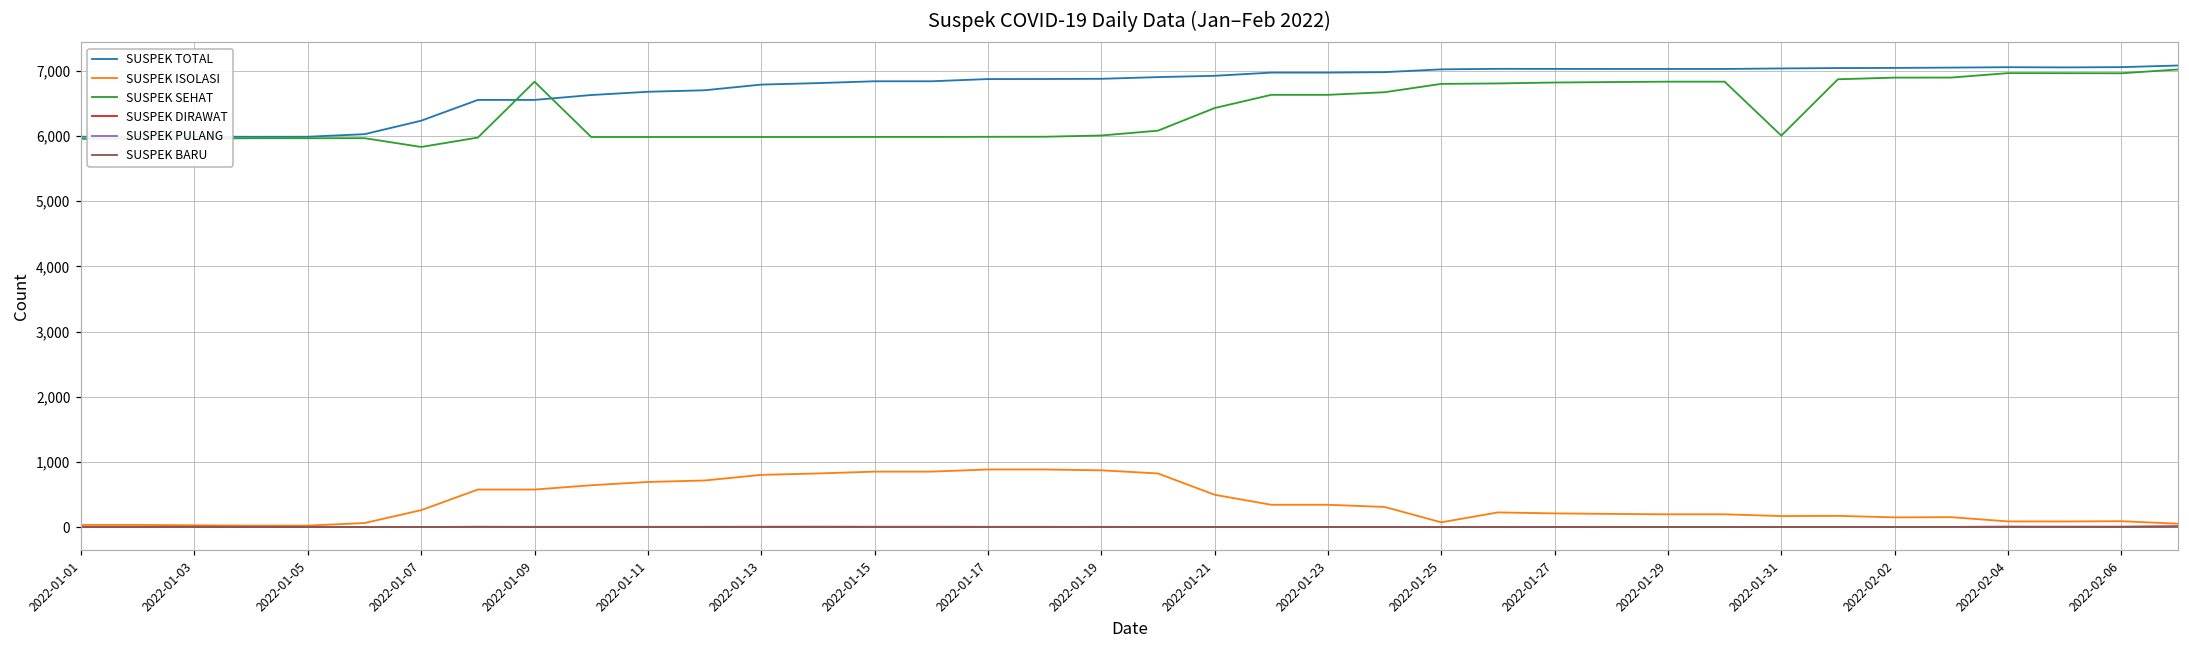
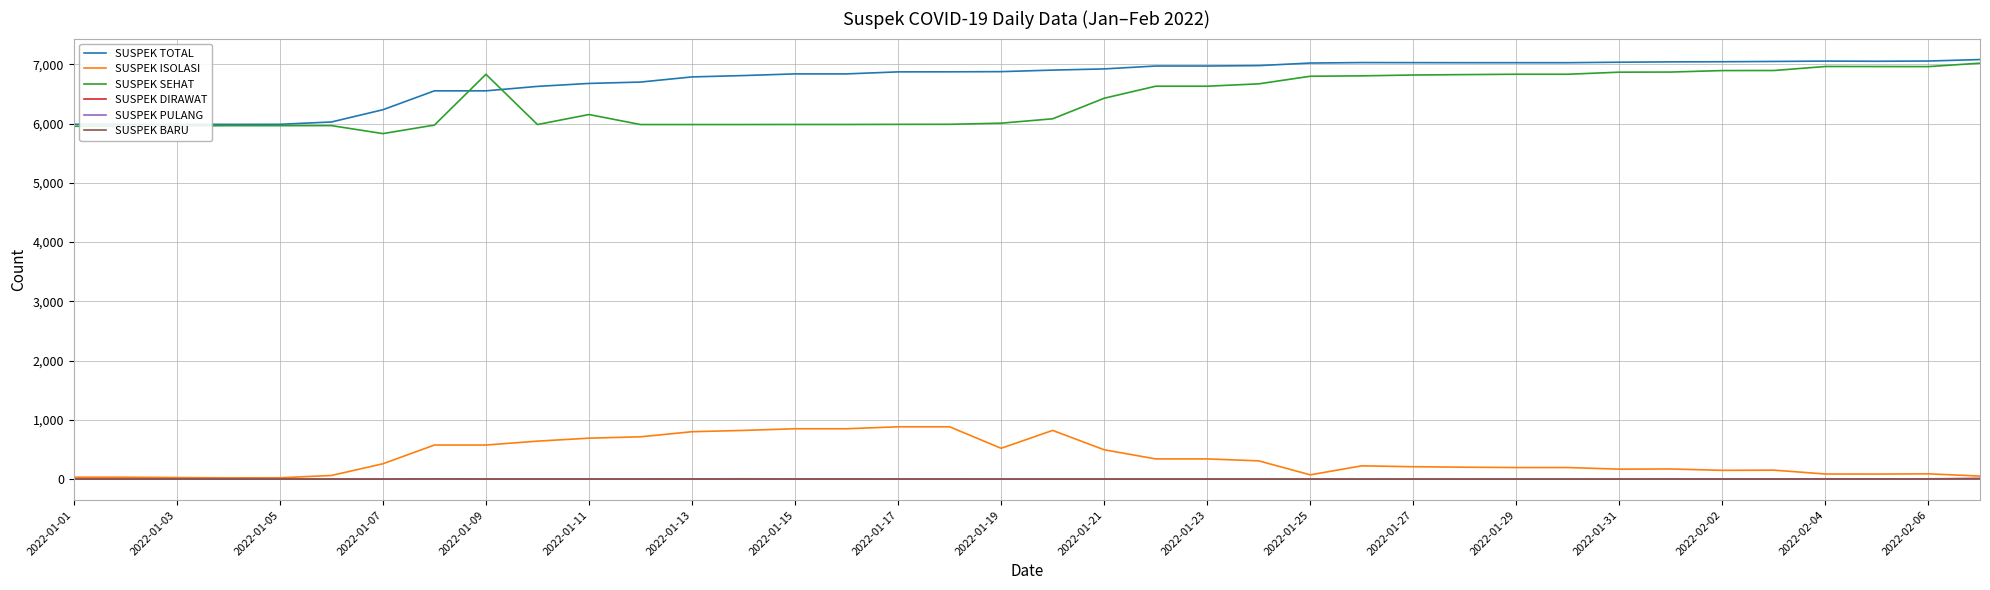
  {
    "SUSPEK TOTAL": {
      "2022-01-07": "6,200",
      "2022-01-09": "6,600",
      "2022-01-11": "6,700",
      "2022-01-13": "6,800",
      "2022-01-15": "6,800",
      "2022-01-17": "6,900",
      "2022-01-19": "6,900",
      "2022-01-21": "6,900",
      "2022-01-23": "7,000",
      "2022-01-25": "7,000",
      "2022-01-27": "7,000",
      "2022-01-29": "7,000",
      "2022-01-31": "7,000",
      "2022-02-02": "7,000",
      "2022-02-04": "7,100",
      "2022-02-06": "7,100"
    },
    "SUSPEK ISOLASI": {
      "2022-01-07": "300",
      "2022-01-09": "600",
      "2022-01-11": "700",
      "2022-01-13": "800",
      "2022-01-15": "900",
      "2022-01-17": "900",
-     "2022-01-19": "900",
+     "2022-01-19": "500",
      "2022-01-21": "500",
      "2022-01-23": "300",
      "2022-01-25": "100",
      "2022-01-27": "200",
      "2022-01-29": "200",
      "2022-01-31": "200",
      "2022-02-02": "100",
      "2022-02-04": "100",
      "2022-02-06": "100"
    },
    "SUSPEK SEHAT": {
      "2022-01-07": "5,800",
      "2022-01-09": "6,800",
-     "2022-01-11": "6,000",
+     "2022-01-11": "6,200",
      "2022-01-13": "6,000",
      "2022-01-15": "6,000",
      "2022-01-17": "6,000",
      "2022-01-19": "6,000",
      "2022-01-21": "6,400",
      "2022-01-23": "6,600",
      "2022-01-25": "6,800",
      "2022-01-27": "6,800",
      "2022-01-29": "6,800",
-     "2022-01-31": "6,000",
+     "2022-01-31": "6,900",
      "2022-02-02": "6,900",
      "2022-02-04": "7,000",
      "2022-02-06": "7,000"
    }
  }
